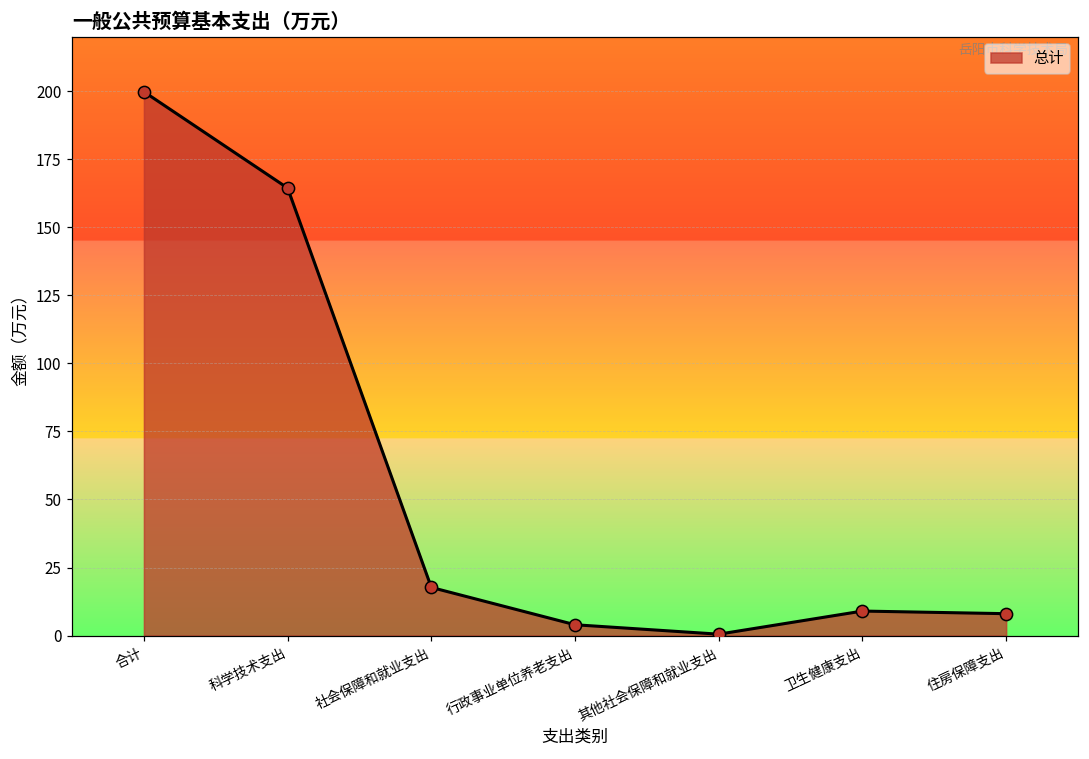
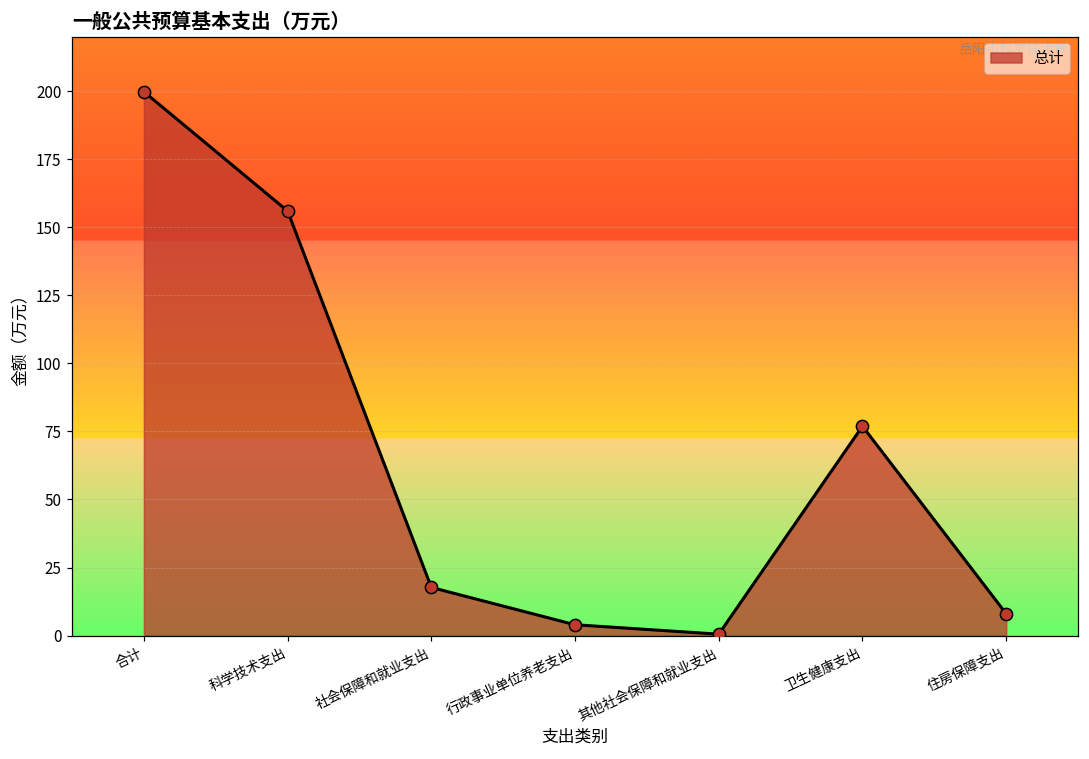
  {
    "合计": 200,
-   "科学技术支出": 164,
+   "科学技术支出": 156,
    "社会保障和就业支出": 18,
    "行政事业单位养老支出": 4,
    "其他社会保障和就业支出": 1,
-   "卫生健康支出": 9,
+   "卫生健康支出": 77,
    "住房保障支出": 8
  }
